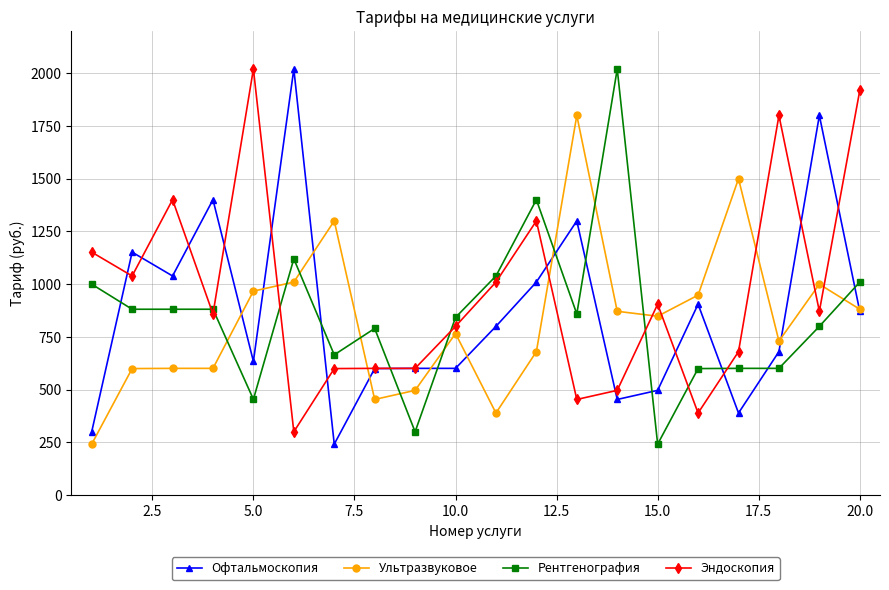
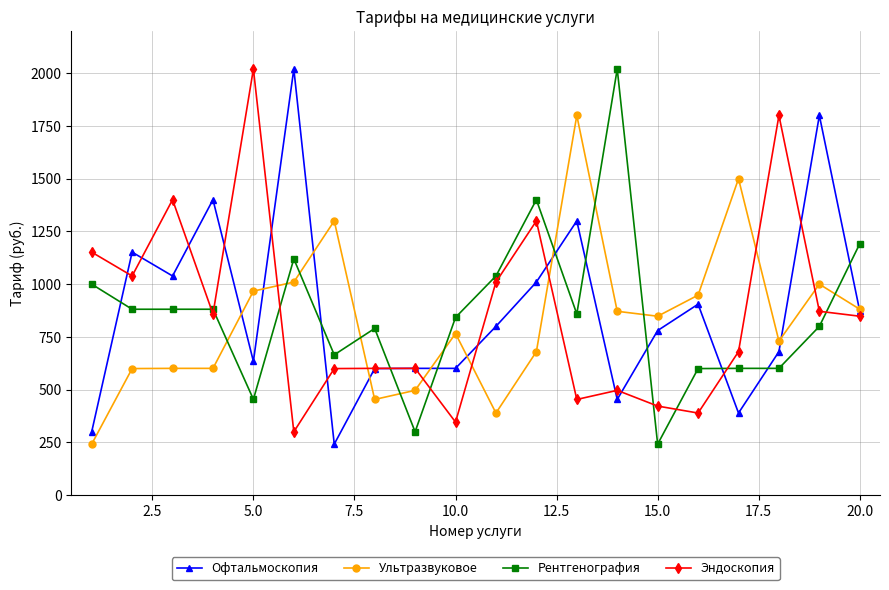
  {
    "Офтальмоскопия": {
      "5.0": 630,
      "10.0": 600,
-     "15.0": 500
+     "15.0": 780
    },
    "Ультразвуковое": {
      "5.0": 970,
      "10.0": 770,
      "15.0": 850
    },
    "Рентгенография": {
      "5.0": 450,
      "10.0": 840,
      "15.0": 240,
-     "20.0": 1010
+     "20.0": 1190
    },
    "Эндоскопия": {
      "5.0": 2020,
-     "10.0": 800,
-     "15.0": 910,
-     "20.0": 1920
+     "10.0": 350,
+     "15.0": 420,
+     "20.0": 850
    }
  }
